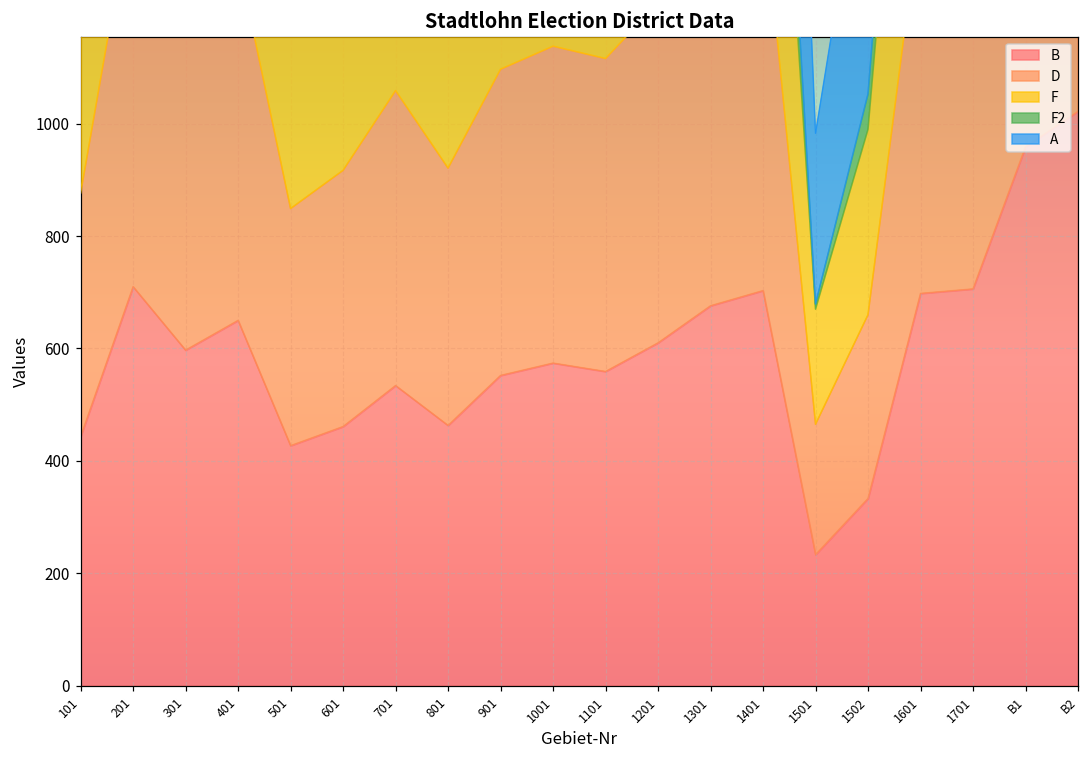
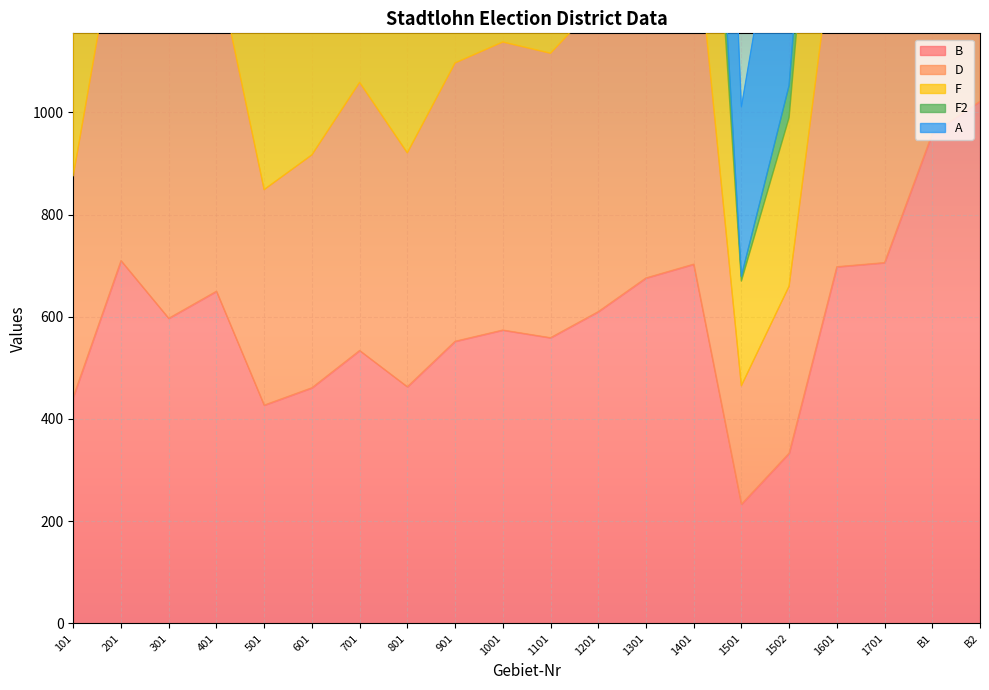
  {
    "F": {
      "1501": 210,
      "1502": 330
    },
    "F2": {
      "1501": 10,
      "1502": 60
    },
    "A": {
-     "1501": 300
+     "1501": 330
    }
  }
